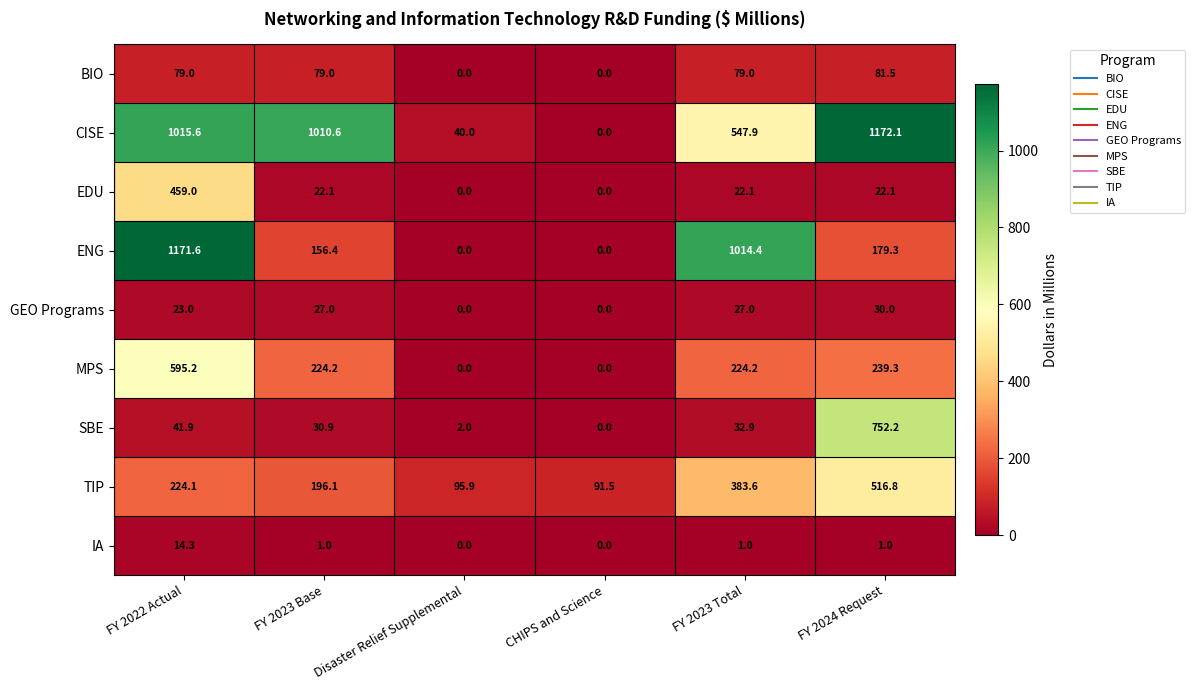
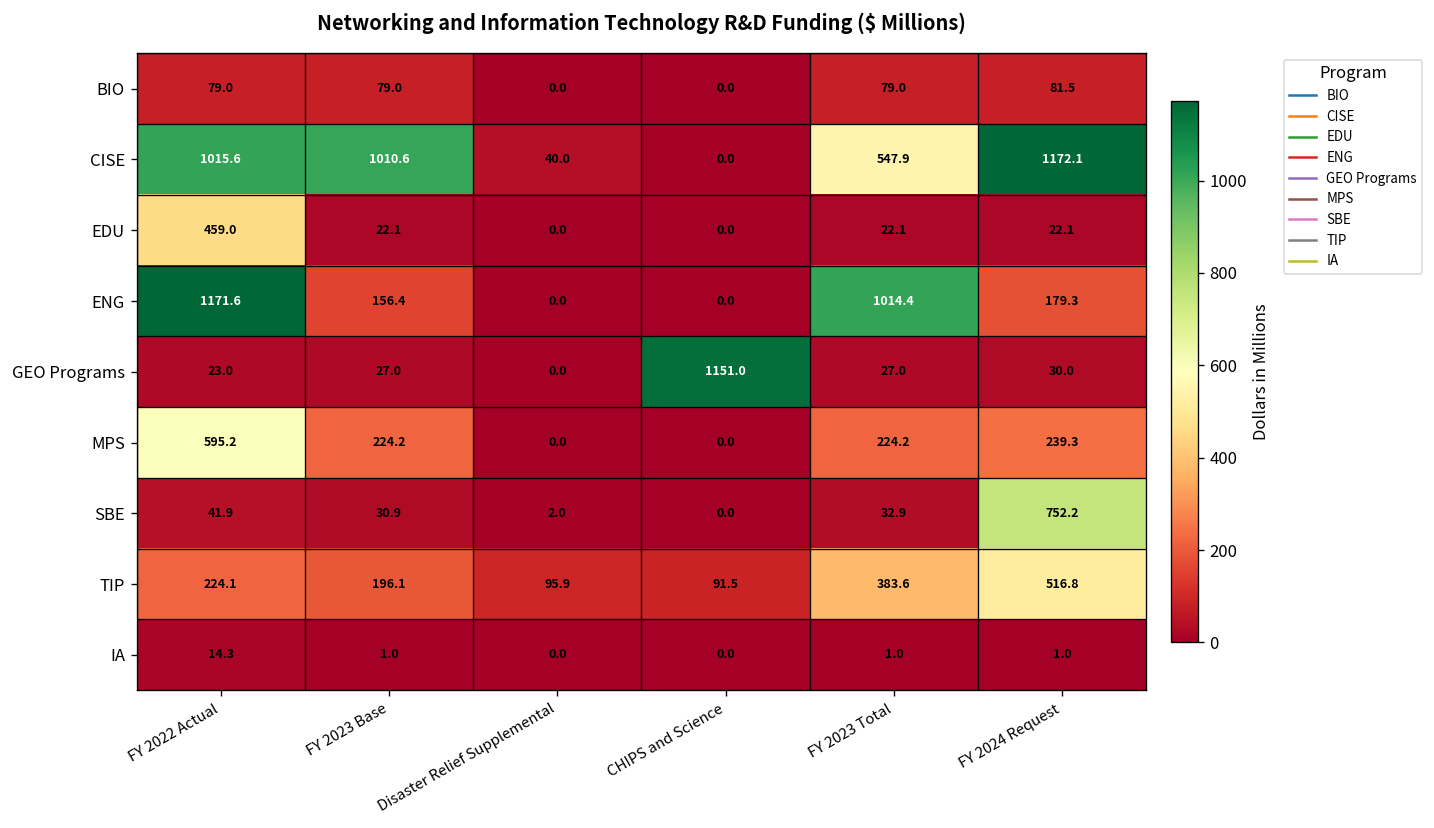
  {
    "BIO": {
      "FY 2022 Actual": 79.0,
      "FY 2023 Base": 79.0,
      "Disaster Relief Supplemental": 0.0,
      "CHIPS and Science": 0.0,
      "FY 2023 Total": 79.0,
      "FY 2024 Request": 81.5
    },
    "CISE": {
      "FY 2022 Actual": 1015.6,
      "FY 2023 Base": 1010.6,
      "Disaster Relief Supplemental": 40.0,
      "CHIPS and Science": 0.0,
      "FY 2023 Total": 547.9,
      "FY 2024 Request": 1172.1
    },
    "EDU": {
      "FY 2022 Actual": 459.0,
      "FY 2023 Base": 22.1,
      "Disaster Relief Supplemental": 0.0,
      "CHIPS and Science": 0.0,
      "FY 2023 Total": 22.1,
      "FY 2024 Request": 22.1
    },
    "ENG": {
      "FY 2022 Actual": 1171.6,
      "FY 2023 Base": 156.4,
      "Disaster Relief Supplemental": 0.0,
      "CHIPS and Science": 0.0,
      "FY 2023 Total": 1014.4,
      "FY 2024 Request": 179.3
    },
    "GEO Programs": {
      "FY 2022 Actual": 23.0,
      "FY 2023 Base": 27.0,
      "Disaster Relief Supplemental": 0.0,
-     "CHIPS and Science": 0.0,
+     "CHIPS and Science": 1151.0,
      "FY 2023 Total": 27.0,
      "FY 2024 Request": 30.0
    },
    "MPS": {
      "FY 2022 Actual": 595.2,
      "FY 2023 Base": 224.2,
      "Disaster Relief Supplemental": 0.0,
      "CHIPS and Science": 0.0,
      "FY 2023 Total": 224.2,
      "FY 2024 Request": 239.3
    },
    "SBE": {
      "FY 2022 Actual": 41.9,
      "FY 2023 Base": 30.9,
      "Disaster Relief Supplemental": 2.0,
      "CHIPS and Science": 0.0,
      "FY 2023 Total": 32.9,
      "FY 2024 Request": 752.2
    },
    "TIP": {
      "FY 2022 Actual": 224.1,
      "FY 2023 Base": 196.1,
      "Disaster Relief Supplemental": 95.9,
      "CHIPS and Science": 91.5,
      "FY 2023 Total": 383.6,
      "FY 2024 Request": 516.8
    },
    "IA": {
      "FY 2022 Actual": 14.3,
      "FY 2023 Base": 1.0,
      "Disaster Relief Supplemental": 0.0,
      "CHIPS and Science": 0.0,
      "FY 2023 Total": 1.0,
      "FY 2024 Request": 1.0
    }
  }
